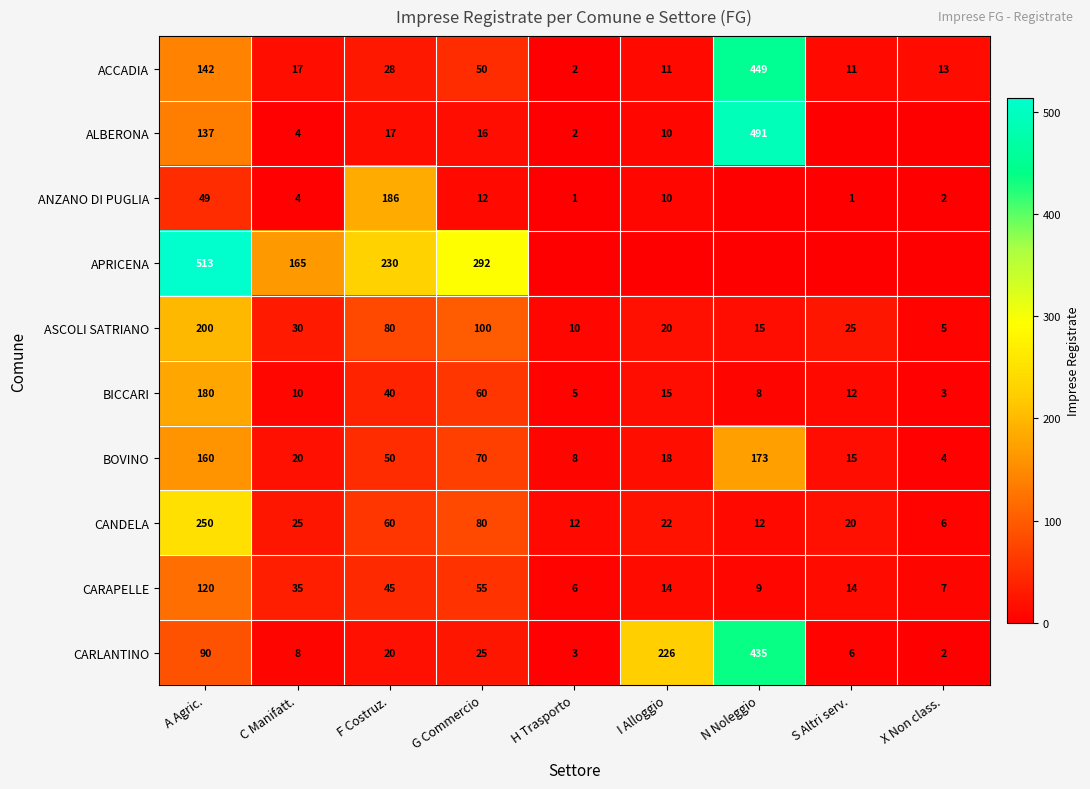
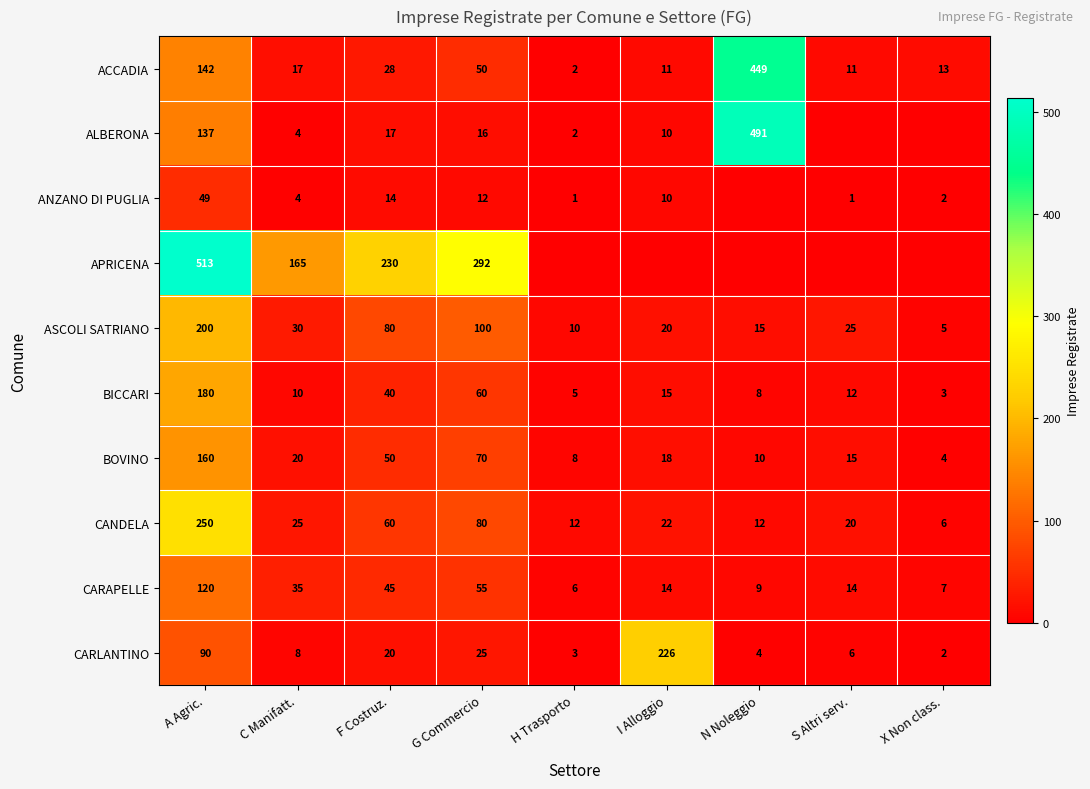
  {
    "ACCADIA": {
      "A Agric.": 142,
      "C Manifatt.": 17,
      "F Costruz.": 28,
      "G Commercio": 50,
      "H Trasporto": 2,
      "I Alloggio": 11,
      "N Noleggio": 449,
      "S Altri serv.": 11,
      "X Non class.": 13
    },
    "ALBERONA": {
      "A Agric.": 137,
      "C Manifatt.": 4,
      "F Costruz.": 17,
      "G Commercio": 16,
      "H Trasporto": 2,
      "I Alloggio": 10,
      "N Noleggio": 491
    },
    "ANZANO DI PUGLIA": {
      "A Agric.": 49,
      "C Manifatt.": 4,
-     "F Costruz.": 186,
+     "F Costruz.": 14,
      "G Commercio": 12,
      "H Trasporto": 1,
      "I Alloggio": 10,
      "S Altri serv.": 1,
      "X Non class.": 2
    },
    "APRICENA": {
      "A Agric.": 513,
      "C Manifatt.": 165,
      "F Costruz.": 230,
      "G Commercio": 292
    },
    "ASCOLI SATRIANO": {
      "A Agric.": 200,
      "C Manifatt.": 30,
      "F Costruz.": 80,
      "G Commercio": 100,
      "H Trasporto": 10,
      "I Alloggio": 20,
      "N Noleggio": 15,
      "S Altri serv.": 25,
      "X Non class.": 5
    },
    "BICCARI": {
      "A Agric.": 180,
      "C Manifatt.": 10,
      "F Costruz.": 40,
      "G Commercio": 60,
      "H Trasporto": 5,
      "I Alloggio": 15,
      "N Noleggio": 8,
      "S Altri serv.": 12,
      "X Non class.": 3
    },
    "BOVINO": {
      "A Agric.": 160,
      "C Manifatt.": 20,
      "F Costruz.": 50,
      "G Commercio": 70,
      "H Trasporto": 8,
      "I Alloggio": 18,
-     "N Noleggio": 173,
+     "N Noleggio": 10,
      "S Altri serv.": 15,
      "X Non class.": 4
    },
    "CANDELA": {
      "A Agric.": 250,
      "C Manifatt.": 25,
      "F Costruz.": 60,
      "G Commercio": 80,
      "H Trasporto": 12,
      "I Alloggio": 22,
      "N Noleggio": 12,
      "S Altri serv.": 20,
      "X Non class.": 6
    },
    "CARAPELLE": {
      "A Agric.": 120,
      "C Manifatt.": 35,
      "F Costruz.": 45,
      "G Commercio": 55,
      "H Trasporto": 6,
      "I Alloggio": 14,
      "N Noleggio": 9,
      "S Altri serv.": 14,
      "X Non class.": 7
    },
    "CARLANTINO": {
      "A Agric.": 90,
      "C Manifatt.": 8,
      "F Costruz.": 20,
      "G Commercio": 25,
      "H Trasporto": 3,
      "I Alloggio": 226,
-     "N Noleggio": 435,
+     "N Noleggio": 4,
      "S Altri serv.": 6,
      "X Non class.": 2
    }
  }
